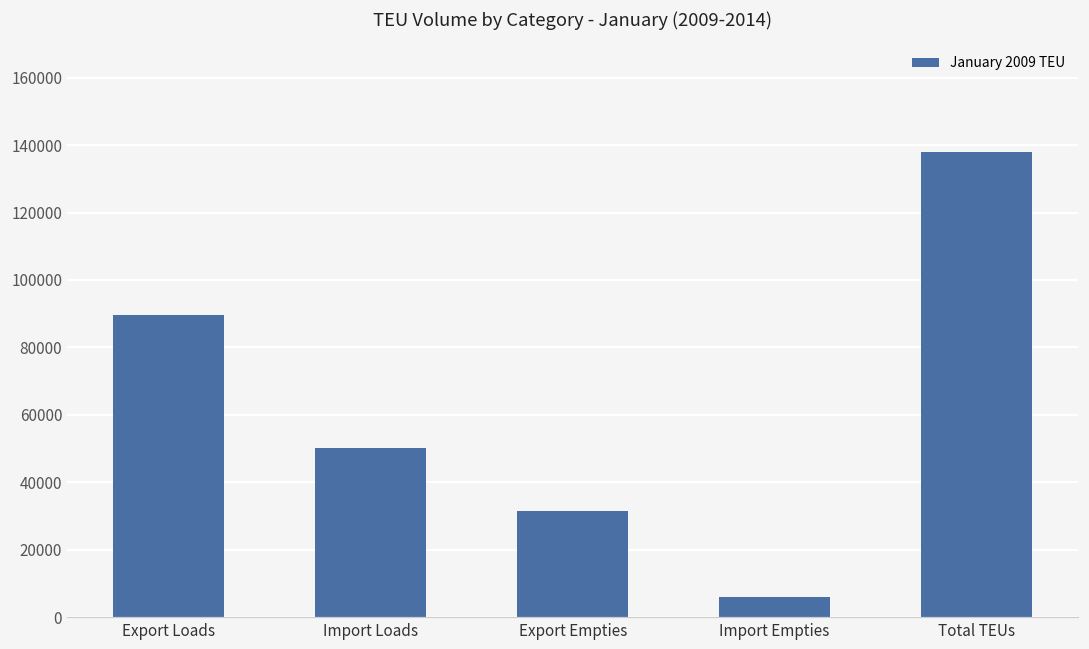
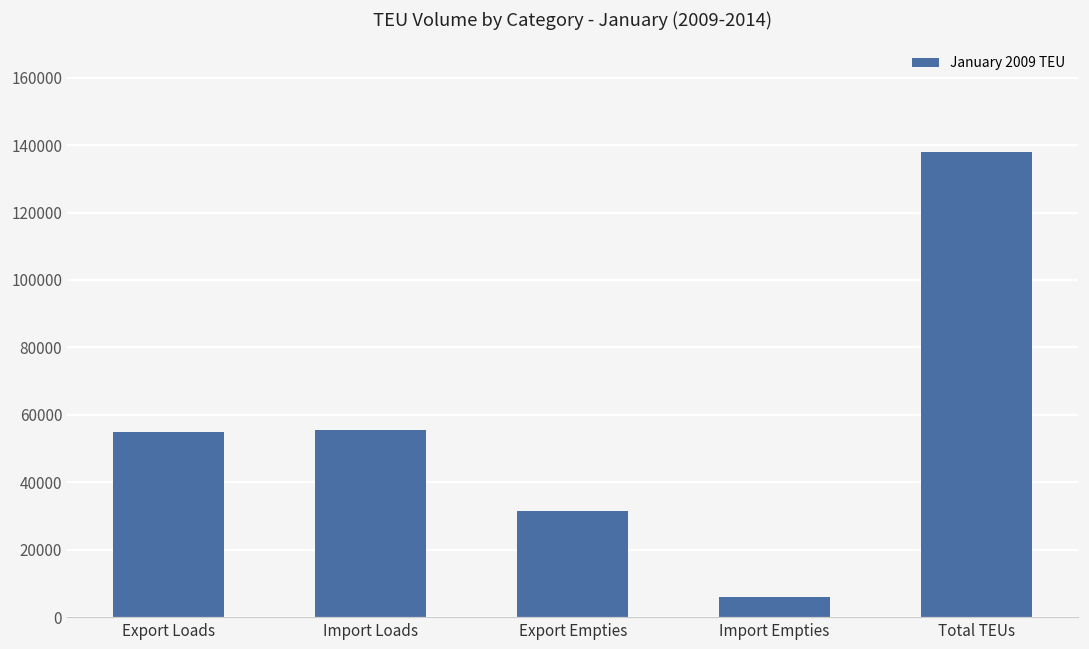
  {
-   "Export Loads": 90000,
-   "Import Loads": 50000,
+   "Export Loads": 55000,
+   "Import Loads": 56000,
    "Export Empties": 32000,
    "Import Empties": 6000,
    "Total TEUs": 138000
  }
